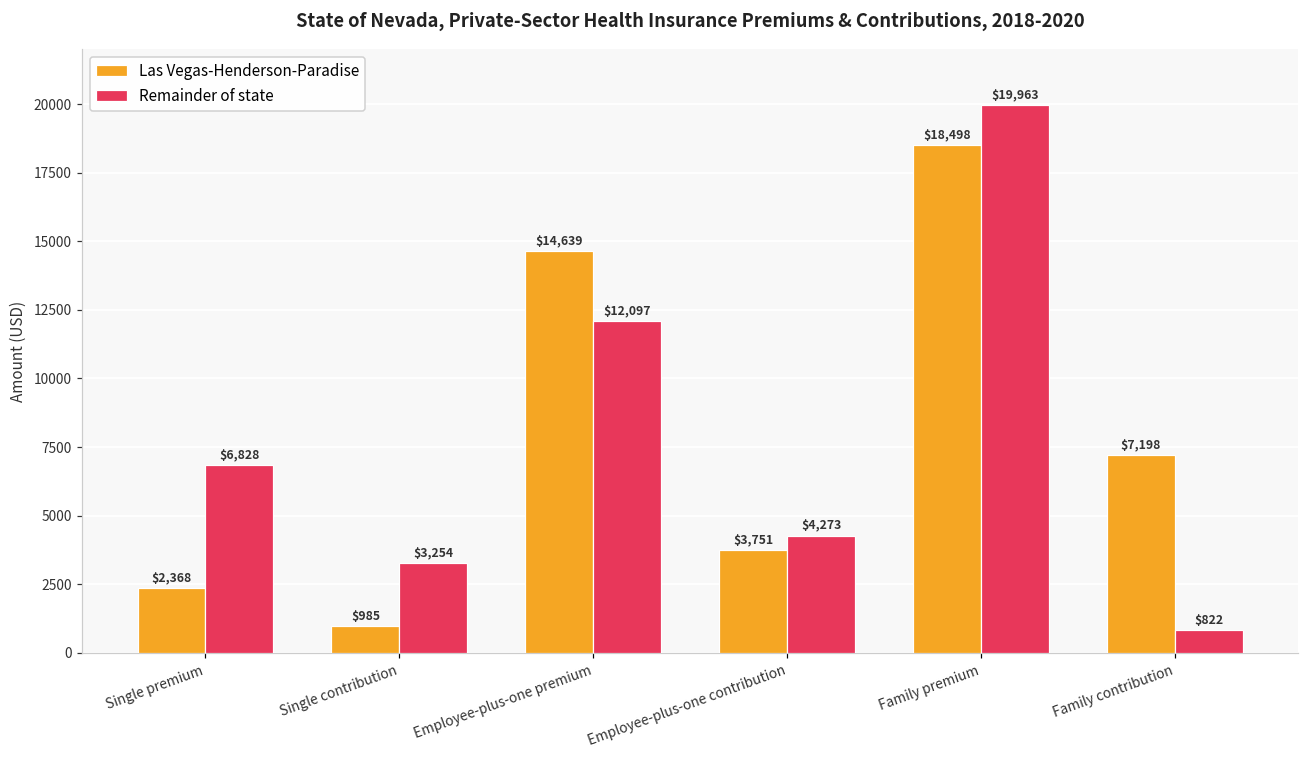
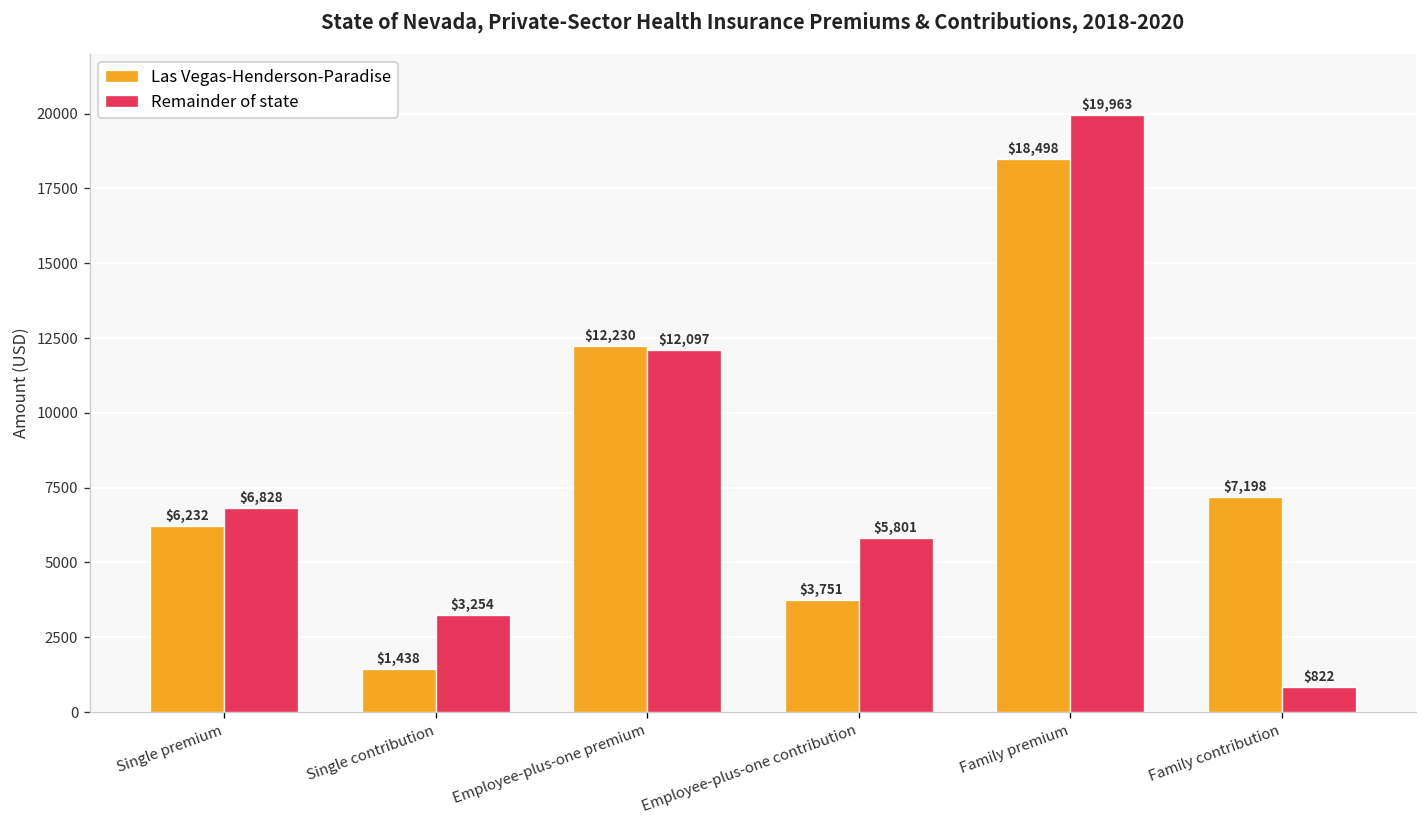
  {
    "Las Vegas-Henderson-Paradise": {
-     "Single premium": "$2,368",
-     "Single contribution": "$985",
-     "Employee-plus-one premium": "$14,639",
+     "Single premium": "$6,232",
+     "Single contribution": "$1,438",
+     "Employee-plus-one premium": "$12,230",
      "Employee-plus-one contribution": "$3,751",
      "Family premium": "$18,498",
      "Family contribution": "$7,198"
    },
    "Remainder of state": {
      "Single premium": "$6,828",
      "Single contribution": "$3,254",
      "Employee-plus-one premium": "$12,097",
-     "Employee-plus-one contribution": "$4,273",
+     "Employee-plus-one contribution": "$5,801",
      "Family premium": "$19,963",
      "Family contribution": "$822"
    }
  }
